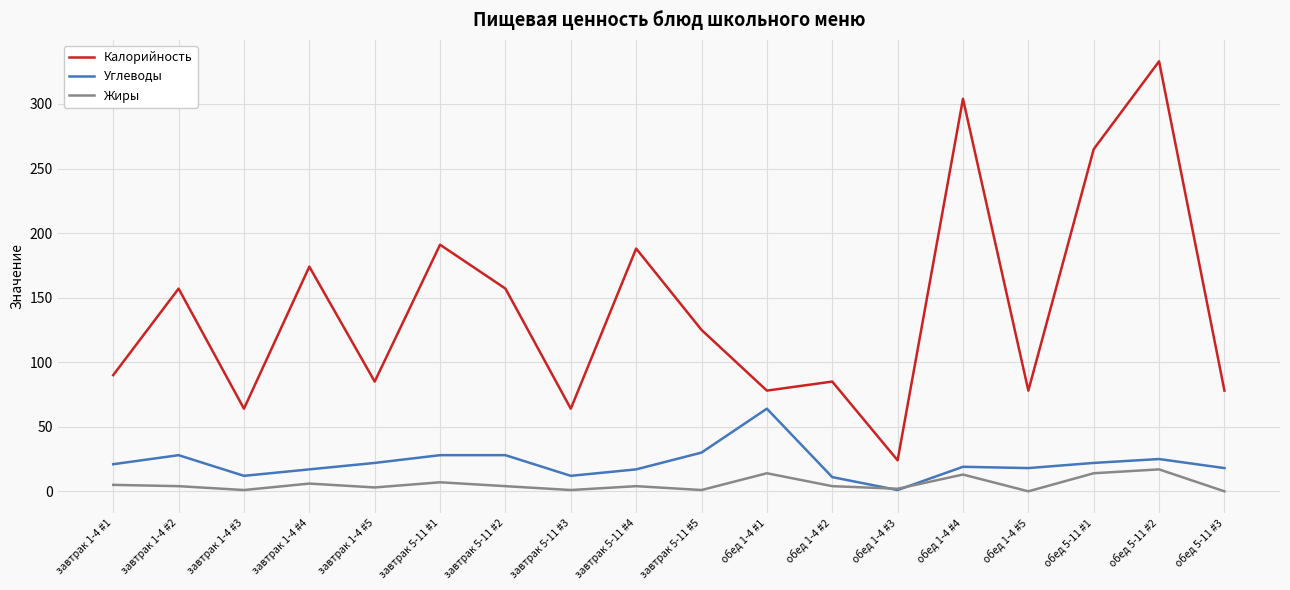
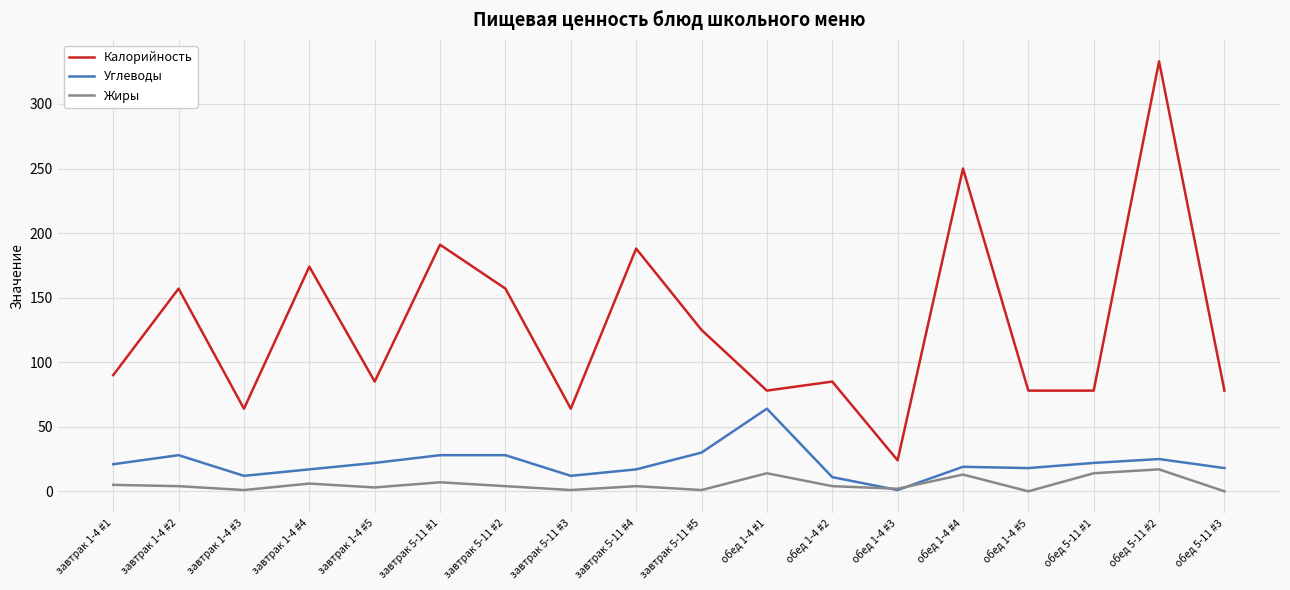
  {
    "Калорийность": {
      "завтрак 1-4 #1": 90,
      "завтрак 1-4 #2": 157,
      "завтрак 1-4 #3": 64,
      "завтрак 1-4 #4": 174,
      "завтрак 1-4 #5": 85,
      "завтрак 5-11 #1": 191,
      "завтрак 5-11 #2": 157,
      "завтрак 5-11 #3": 64,
      "завтрак 5-11 #4": 188,
      "завтрак 5-11 #5": 125,
      "обед 1-4 #1": 78,
      "обед 1-4 #2": 85,
      "обед 1-4 #3": 24,
-     "обед 1-4 #4": 304,
+     "обед 1-4 #4": 250,
      "обед 1-4 #5": 78,
-     "обед 5-11 #1": 265,
+     "обед 5-11 #1": 78,
      "обед 5-11 #2": 333,
      "обед 5-11 #3": 78
    },
    "Углеводы": {
      "завтрак 1-4 #1": 21,
      "завтрак 1-4 #2": 28,
      "завтрак 1-4 #3": 12,
      "завтрак 1-4 #4": 17,
      "завтрак 1-4 #5": 22,
      "завтрак 5-11 #1": 28,
      "завтрак 5-11 #2": 28,
      "завтрак 5-11 #3": 12,
      "завтрак 5-11 #4": 17,
      "завтрак 5-11 #5": 30,
      "обед 1-4 #1": 64,
      "обед 1-4 #2": 11,
      "обед 1-4 #4": 19,
      "обед 1-4 #5": 18,
      "обед 5-11 #1": 22,
      "обед 5-11 #2": 25,
      "обед 5-11 #3": 18
    },
    "Жиры": {
      "завтрак 1-4 #1": 5,
      "завтрак 1-4 #2": 4,
      "завтрак 1-4 #3": 1,
      "завтрак 1-4 #4": 6,
      "завтрак 1-4 #5": 3,
      "завтрак 5-11 #1": 7,
      "завтрак 5-11 #2": 4,
      "завтрак 5-11 #3": 1,
      "завтрак 5-11 #4": 4,
      "завтрак 5-11 #5": 1,
      "обед 1-4 #1": 14,
      "обед 1-4 #2": 4,
      "обед 1-4 #4": 13,
      "обед 1-4 #5": 0,
      "обед 5-11 #1": 14,
      "обед 5-11 #2": 17,
      "обед 5-11 #3": 0
    }
  }
